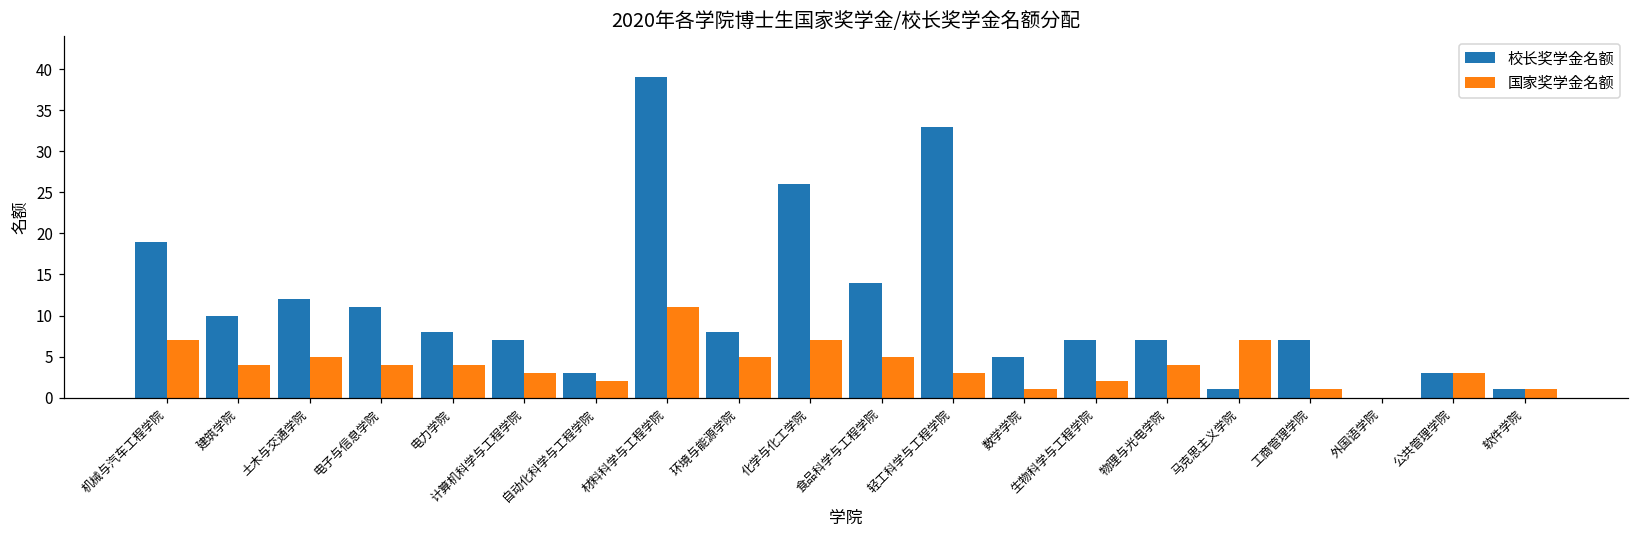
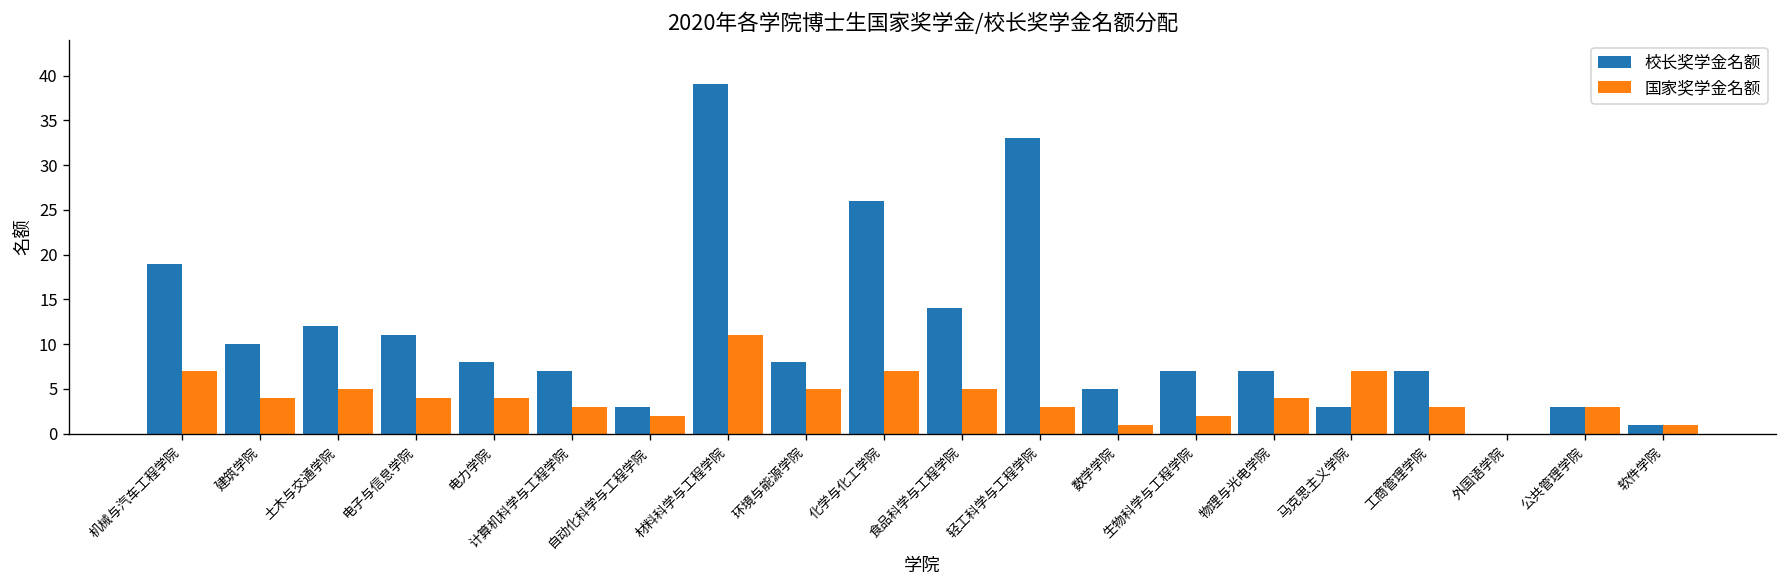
  {
    "校长奖学金名额": {
      "机械与汽车工程学院": 19,
      "建筑学院": 10,
      "土木与交通学院": 12,
      "电子与信息学院": 11,
      "电力学院": 8,
      "计算机科学与工程学院": 7,
      "自动化科学与工程学院": 3,
      "材料科学与工程学院": 39,
      "环境与能源学院": 8,
      "化学与化工学院": 26,
      "食品科学与工程学院": 14,
      "轻工科学与工程学院": 33,
      "数学学院": 5,
      "生物科学与工程学院": 7,
      "物理与光电学院": 7,
-     "马克思主义学院": 1,
+     "马克思主义学院": 3,
      "工商管理学院": 7,
      "外国语学院": 0,
      "公共管理学院": 3,
      "软件学院": 1
    },
    "国家奖学金名额": {
      "机械与汽车工程学院": 7,
      "建筑学院": 4,
      "土木与交通学院": 5,
      "电子与信息学院": 4,
      "电力学院": 4,
      "计算机科学与工程学院": 3,
      "自动化科学与工程学院": 2,
      "材料科学与工程学院": 11,
      "环境与能源学院": 5,
      "化学与化工学院": 7,
      "食品科学与工程学院": 5,
      "轻工科学与工程学院": 3,
      "数学学院": 1,
      "生物科学与工程学院": 2,
      "物理与光电学院": 4,
      "马克思主义学院": 7,
-     "工商管理学院": 1,
+     "工商管理学院": 3,
      "外国语学院": 0,
      "公共管理学院": 3,
      "软件学院": 1
    }
  }
